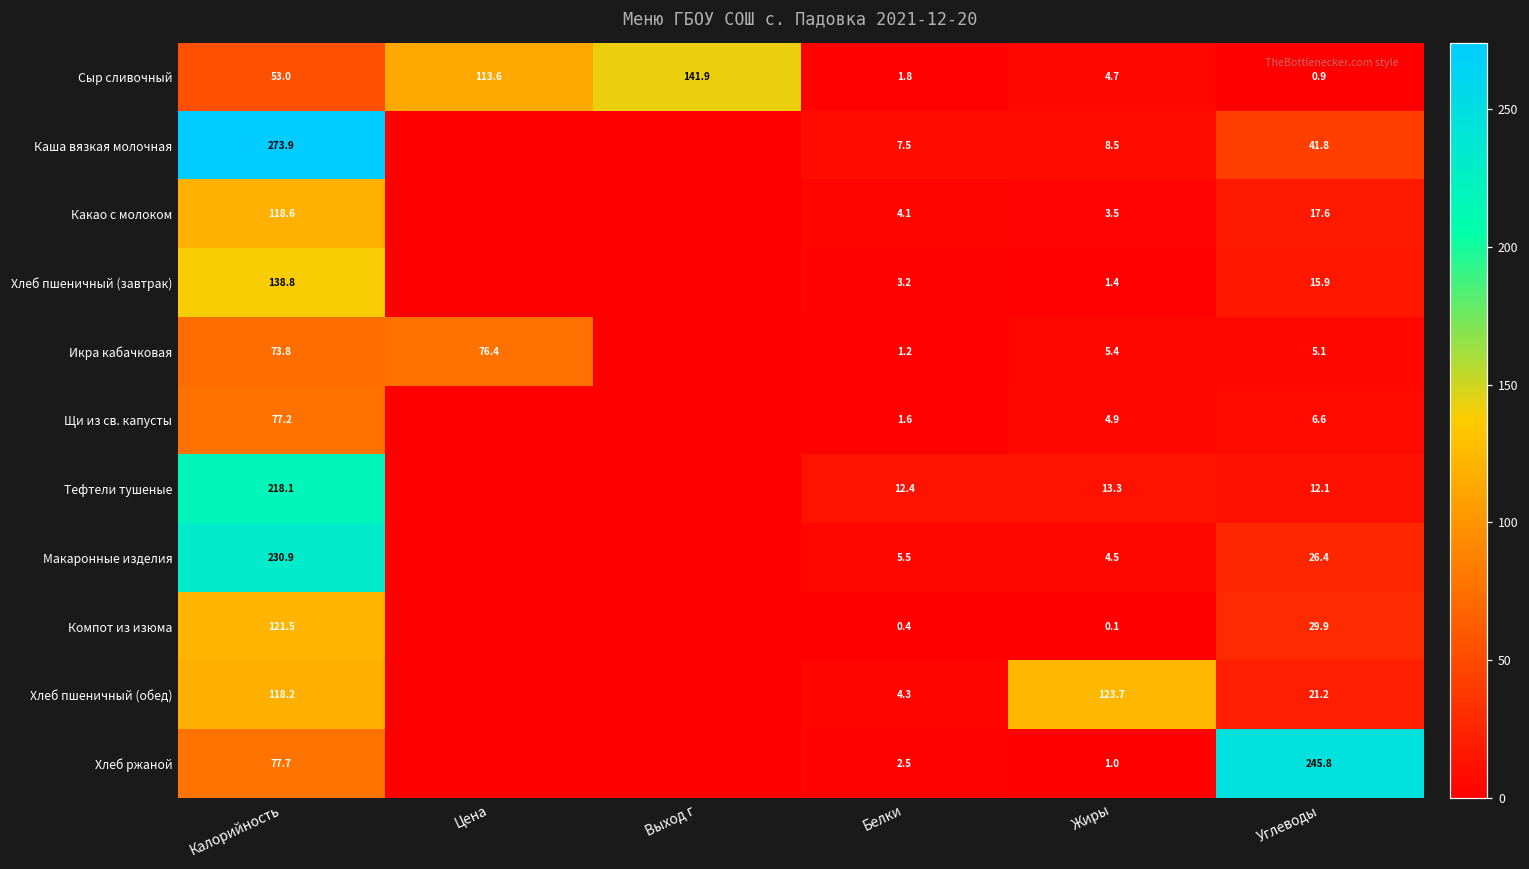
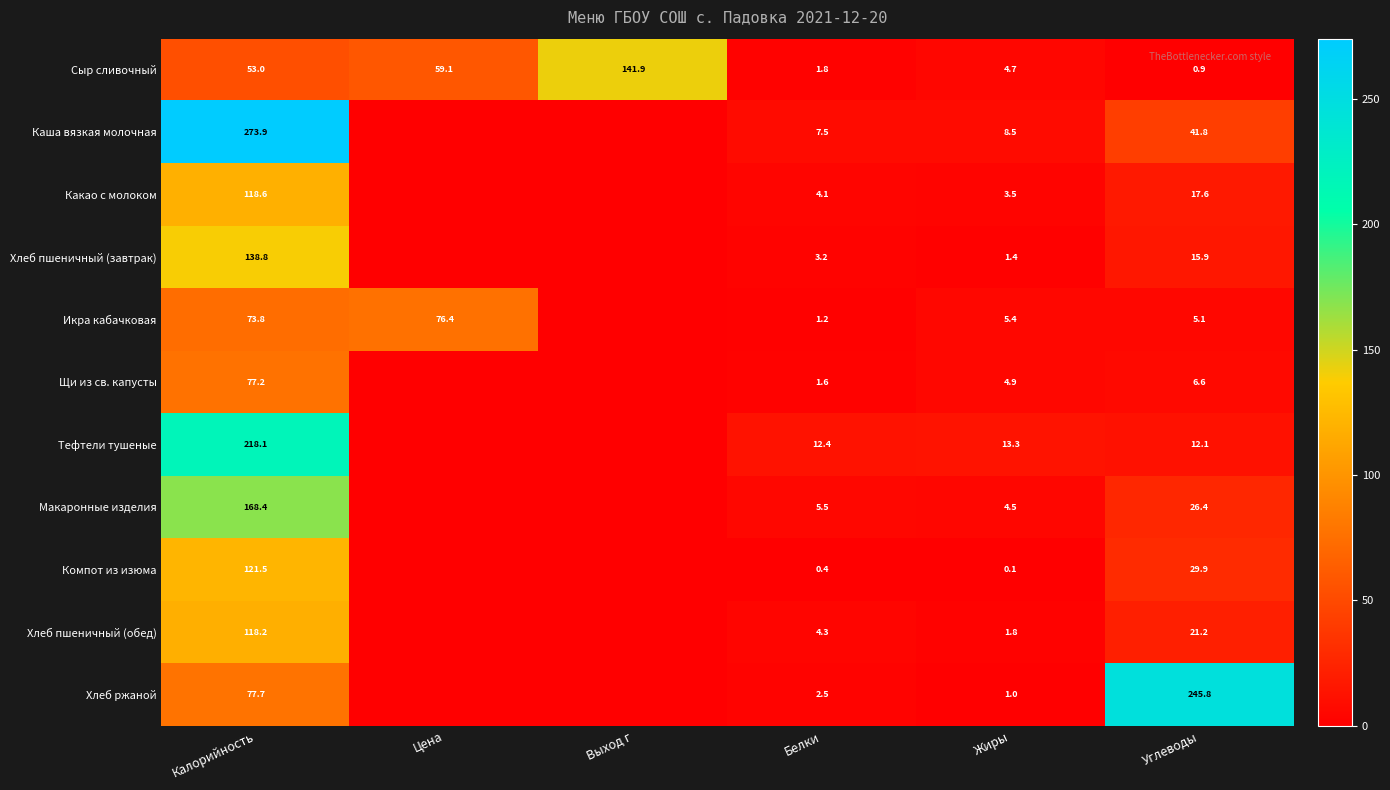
  {
    "Сыр сливочный": {
      "Калорийность": 53.0,
-     "Цена": 113.6,
+     "Цена": 59.1,
      "Выход г": 141.9,
      "Белки": 1.8,
      "Жиры": 4.7
    },
    "Каша вязкая молочная": {
      "Калорийность": 273.9,
      "Белки": 7.5,
      "Жиры": 8.5,
      "Углеводы": 41.8
    },
    "Какао с молоком": {
      "Калорийность": 118.6,
      "Белки": 4.1,
      "Жиры": 3.5,
      "Углеводы": 17.6
    },
    "Хлеб пшеничный (завтрак)": {
      "Калорийность": 138.8,
      "Белки": 3.2,
      "Жиры": 1.4,
      "Углеводы": 15.9
    },
    "Икра кабачковая": {
      "Калорийность": 73.8,
      "Цена": 76.4,
      "Белки": 1.2,
      "Жиры": 5.4,
      "Углеводы": 5.1
    },
    "Щи из св. капусты": {
      "Калорийность": 77.2,
      "Белки": 1.6,
      "Жиры": 4.9,
      "Углеводы": 6.6
    },
    "Тефтели тушеные": {
      "Калорийность": 218.1,
      "Белки": 12.4,
      "Жиры": 13.3,
      "Углеводы": 12.1
    },
    "Макаронные изделия": {
-     "Калорийность": 230.9,
+     "Калорийность": 168.4,
      "Белки": 5.5,
      "Жиры": 4.5,
      "Углеводы": 26.4
    },
    "Компот из изюма": {
      "Калорийность": 121.5,
      "Белки": 0.4,
      "Жиры": 0.1,
      "Углеводы": 29.9
    },
    "Хлеб пшеничный (обед)": {
      "Калорийность": 118.2,
      "Белки": 4.3,
-     "Жиры": 123.7,
+     "Жиры": 1.8,
      "Углеводы": 21.2
    },
    "Хлеб ржаной": {
      "Калорийность": 77.7,
      "Белки": 2.5,
      "Жиры": 1.0,
      "Углеводы": 245.8
    }
  }
